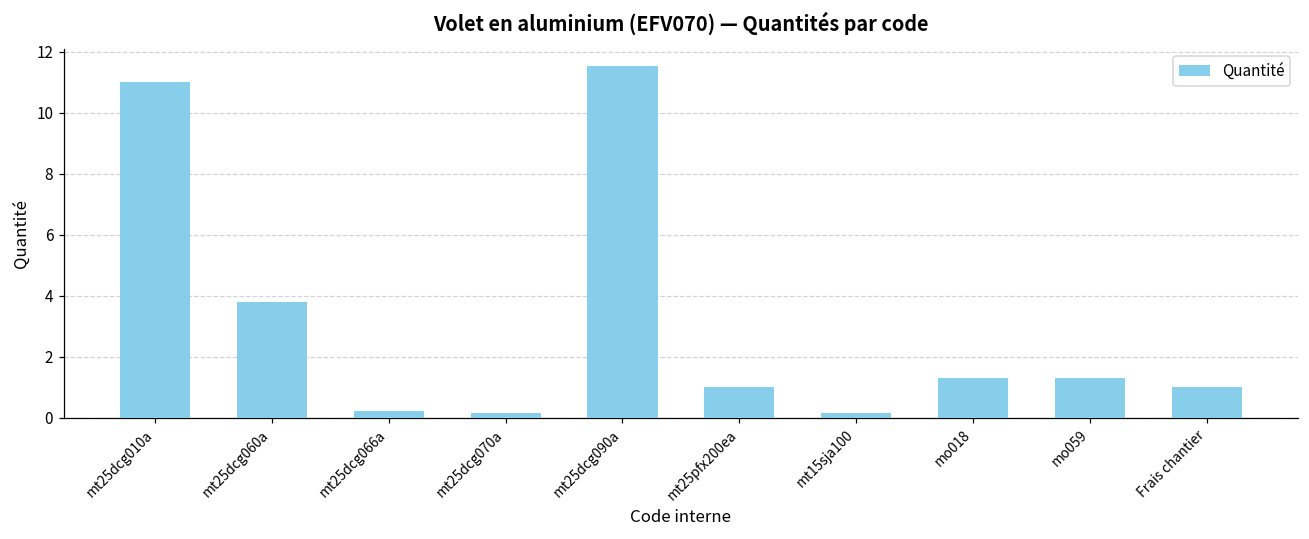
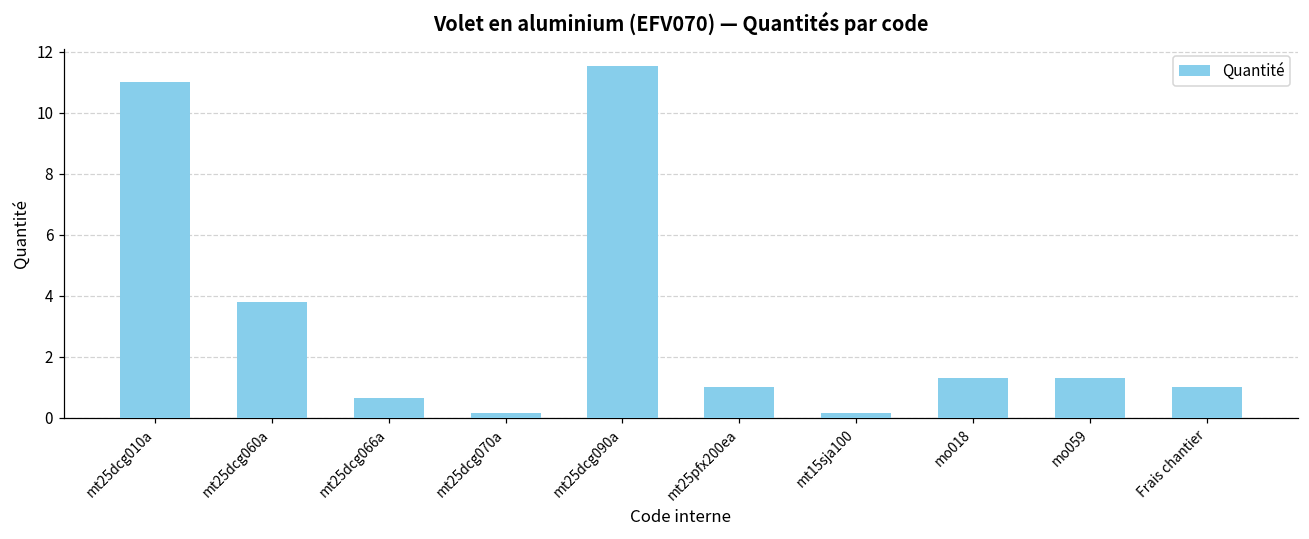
  {
    "mt25dcg010a": 11.0,
    "mt25dcg060a": 3.8,
-   "mt25dcg066a": 0.2,
+   "mt25dcg066a": 0.6,
    "mt25dcg070a": 0.2,
    "mt25dcg090a": 11.5,
    "mt25pfx200ea": 1.0,
    "mt15sja100": 0.1,
    "mo018": 1.3,
    "mo059": 1.3,
    "Frais chantier": 1.0
  }
